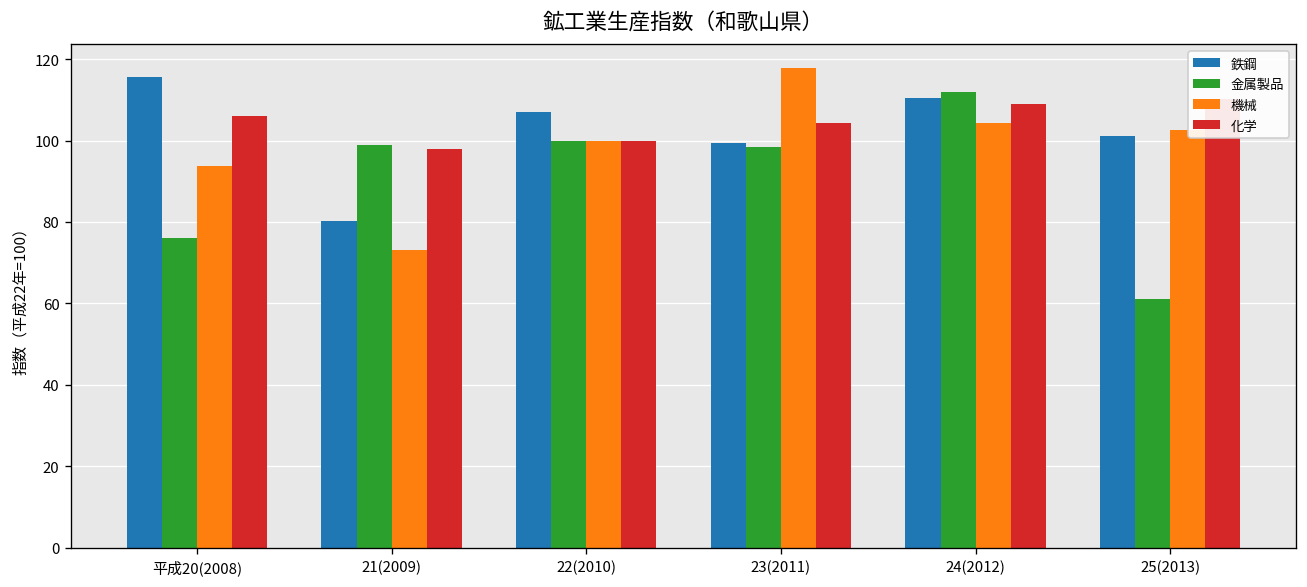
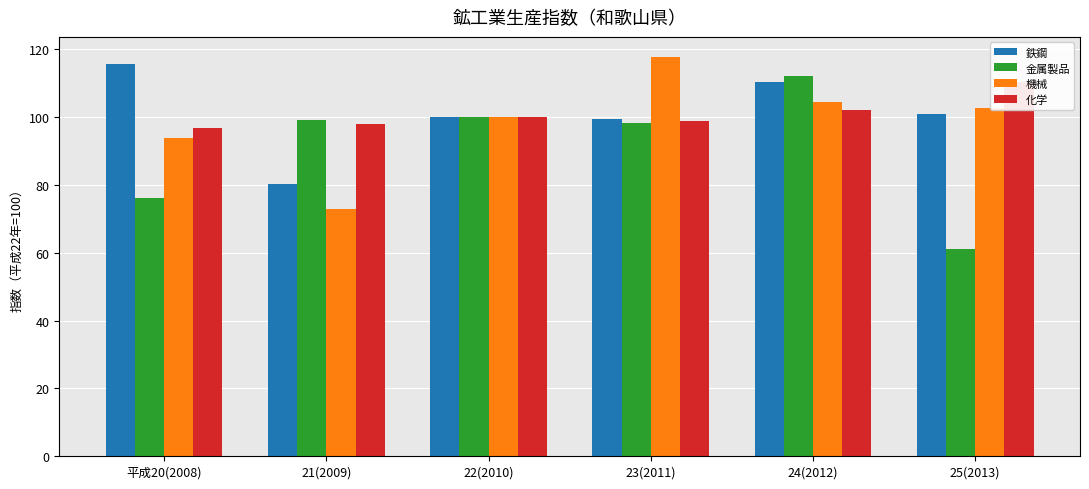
  {
    "鉄鋼": {
      "平成20(2008)": 116,
      "21(2009)": 80,
-     "22(2010)": 107,
+     "22(2010)": 100,
      "23(2011)": 99,
      "24(2012)": 110,
      "25(2013)": 101
    },
    "金属製品": {
      "平成20(2008)": 76,
      "21(2009)": 99,
      "22(2010)": 100,
      "23(2011)": 98,
      "24(2012)": 112,
      "25(2013)": 61
    },
    "機械": {
      "平成20(2008)": 94,
      "21(2009)": 73,
      "22(2010)": 100,
      "23(2011)": 118,
      "24(2012)": 104,
      "25(2013)": 103
    },
    "化学": {
-     "平成20(2008)": 106,
+     "平成20(2008)": 97,
      "21(2009)": 98,
      "22(2010)": 100,
-     "23(2011)": 104,
-     "24(2012)": 109
+     "23(2011)": 99,
+     "24(2012)": 102
    }
  }
